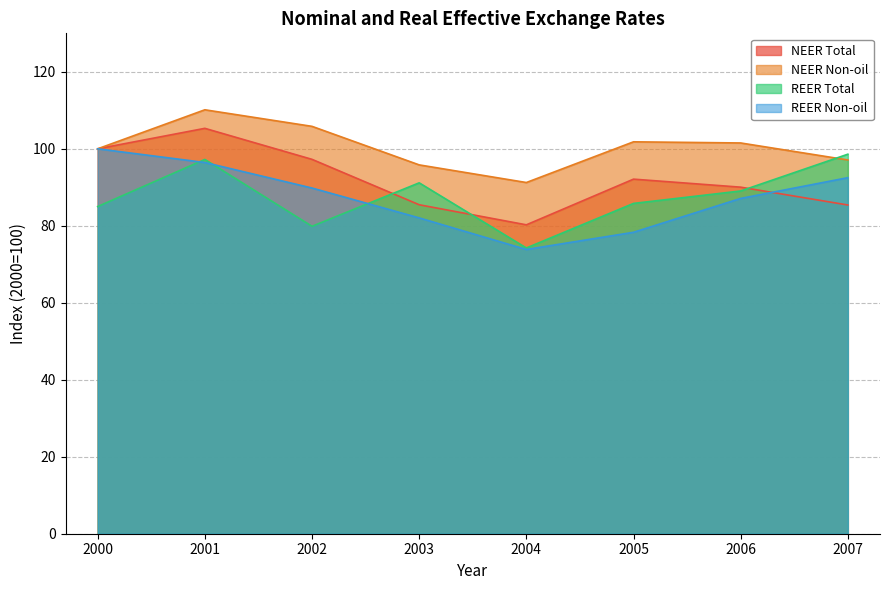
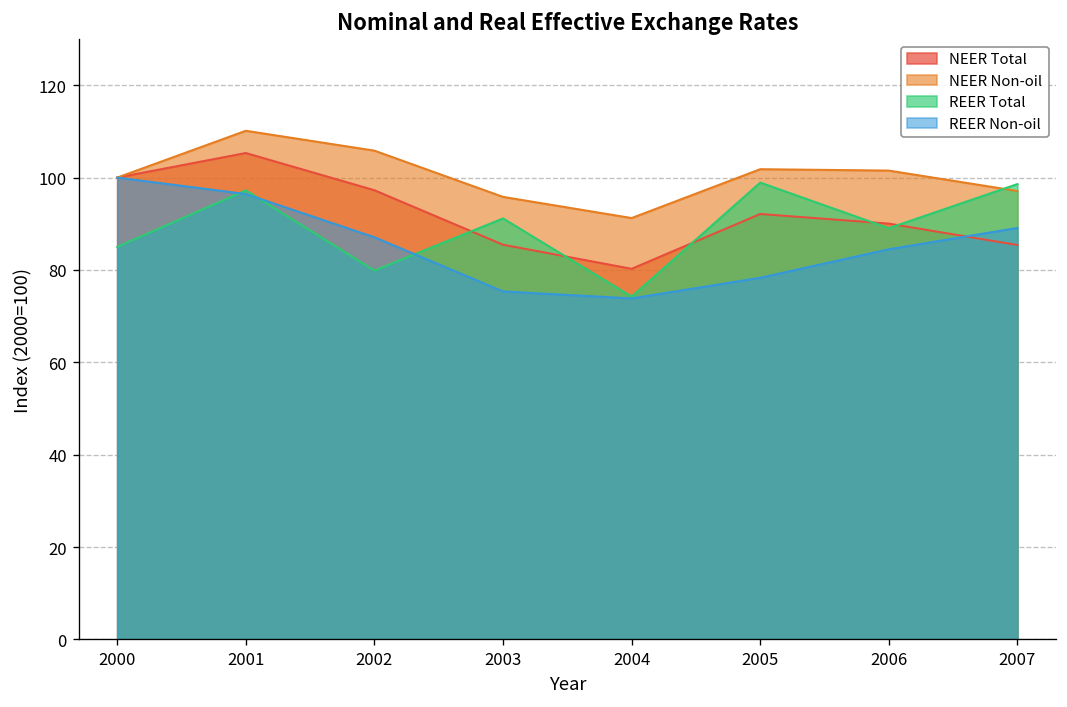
  {
    "REER Total": {
      "2000": 85,
      "2001": 97,
      "2002": 80,
      "2003": 91,
-     "2005": 86,
+     "2005": 99,
      "2006": 89,
      "2007": 99
    },
    "REER Non-oil": {
      "2001": 96,
-     "2002": 90,
-     "2003": 82,
+     "2002": 87,
+     "2003": 75,
      "2005": 78,
-     "2006": 87,
-     "2007": 93
+     "2006": 84,
+     "2007": 89
    }
  }
